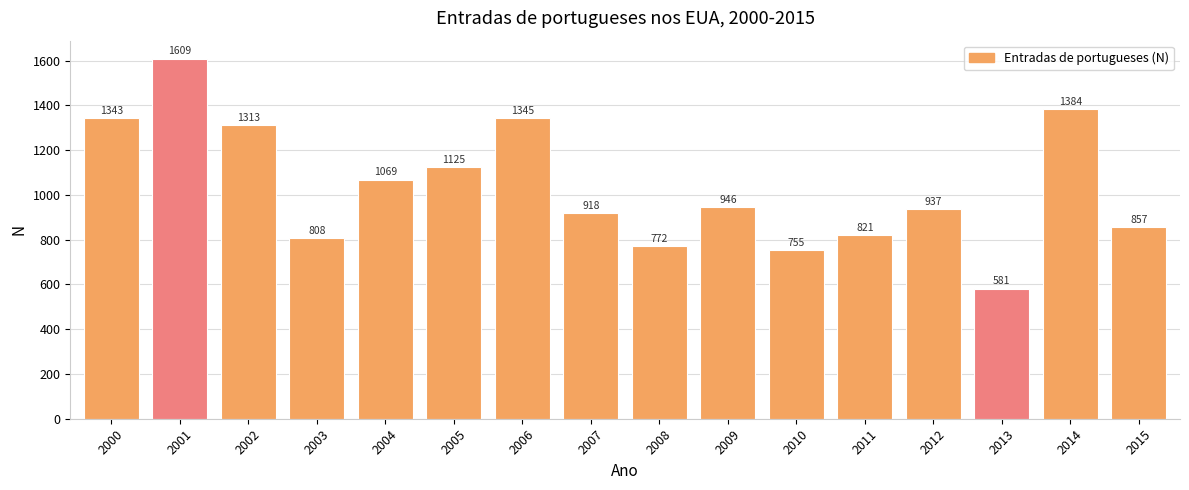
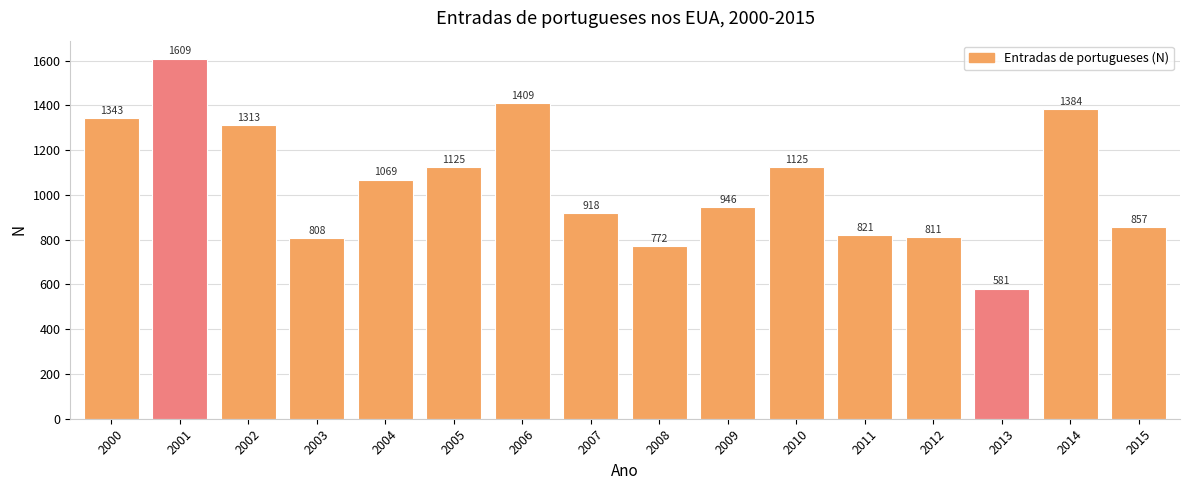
  {
    "2000": 1343,
    "2001": 1609,
    "2002": 1313,
    "2003": 808,
    "2004": 1069,
    "2005": 1125,
-   "2006": 1345,
+   "2006": 1409,
    "2007": 918,
    "2008": 772,
    "2009": 946,
-   "2010": 755,
+   "2010": 1125,
    "2011": 821,
-   "2012": 937,
+   "2012": 811,
    "2013": 581,
    "2014": 1384,
    "2015": 857
  }
